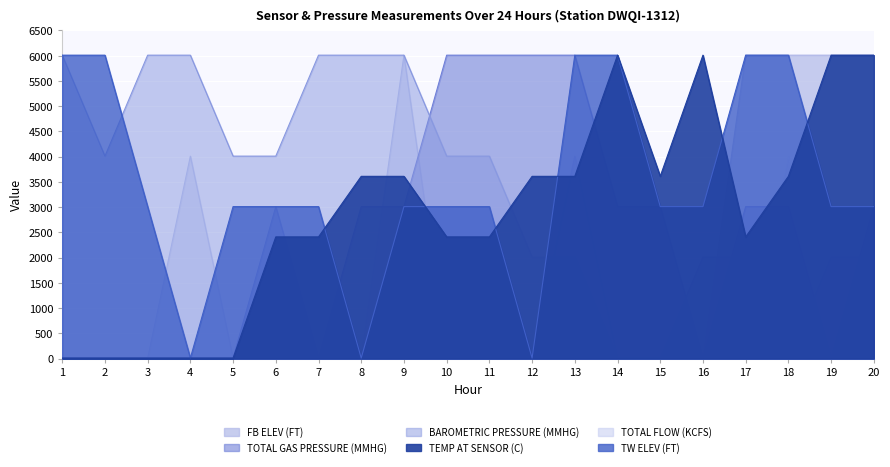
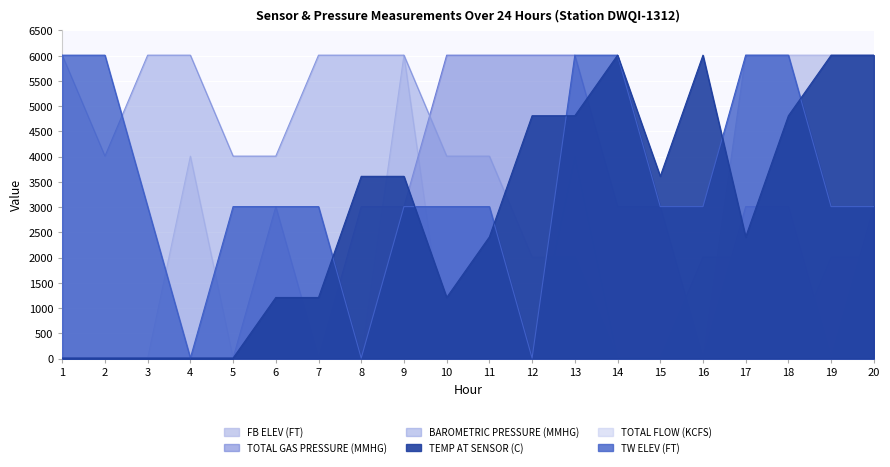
  {
    "TEMP AT SENSOR (C)": {
-     "6": 2400,
-     "7": 2400,
+     "6": 1200,
+     "7": 1200,
      "8": 3600,
      "9": 3600,
-     "10": 2400,
+     "10": 1200,
      "11": 2400,
-     "12": 3600,
-     "13": 3600,
+     "12": 4800,
+     "13": 4800,
      "15": 3600,
      "16": 6000,
      "17": 2400,
-     "18": 3600
+     "18": 4800
    }
  }
